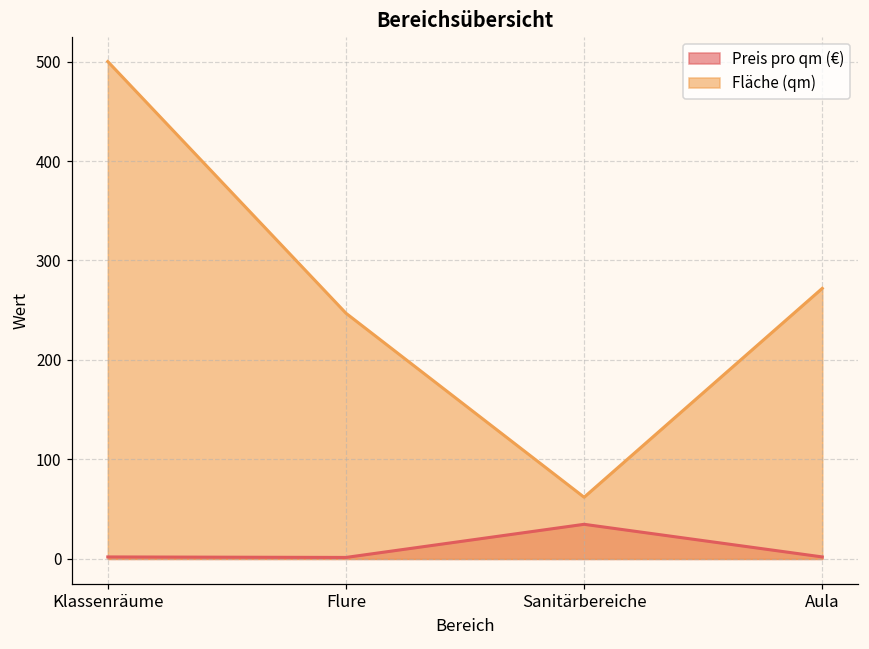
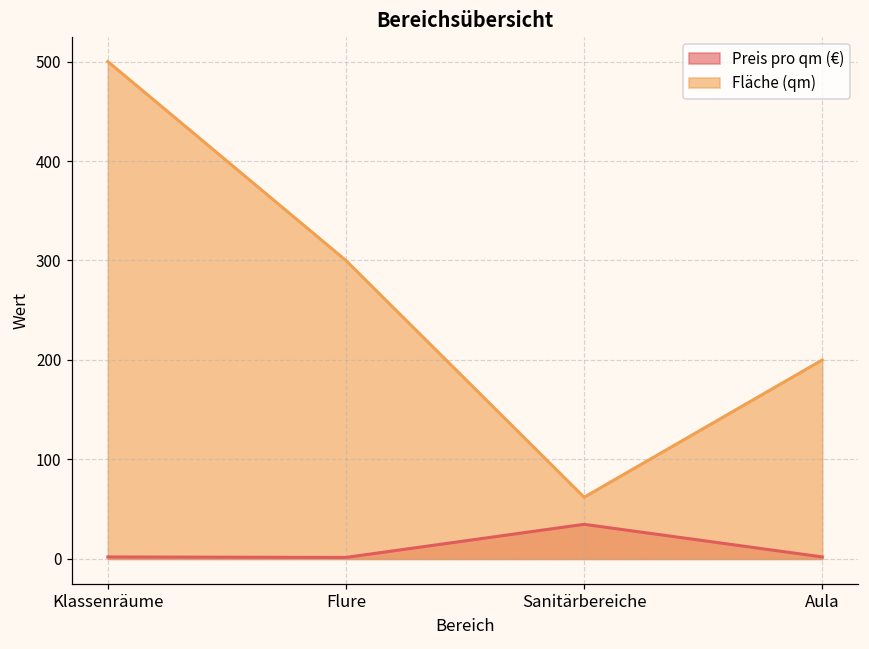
  {
    "Preis pro qm (€)": {
      "Klassenräume": 0,
      "Flure": 0,
      "Sanitärbereiche": 30,
      "Aula": 0
    },
    "Fläche (qm)": {
      "Klassenräume": 500,
-     "Flure": 250,
+     "Flure": 300,
      "Sanitärbereiche": 60,
-     "Aula": 270
+     "Aula": 200
    }
  }
